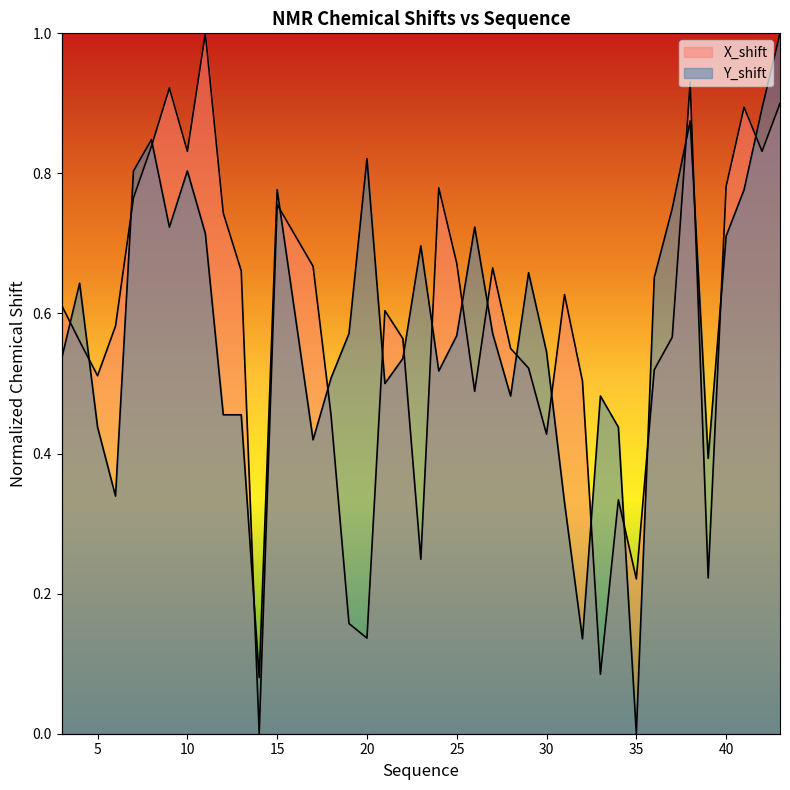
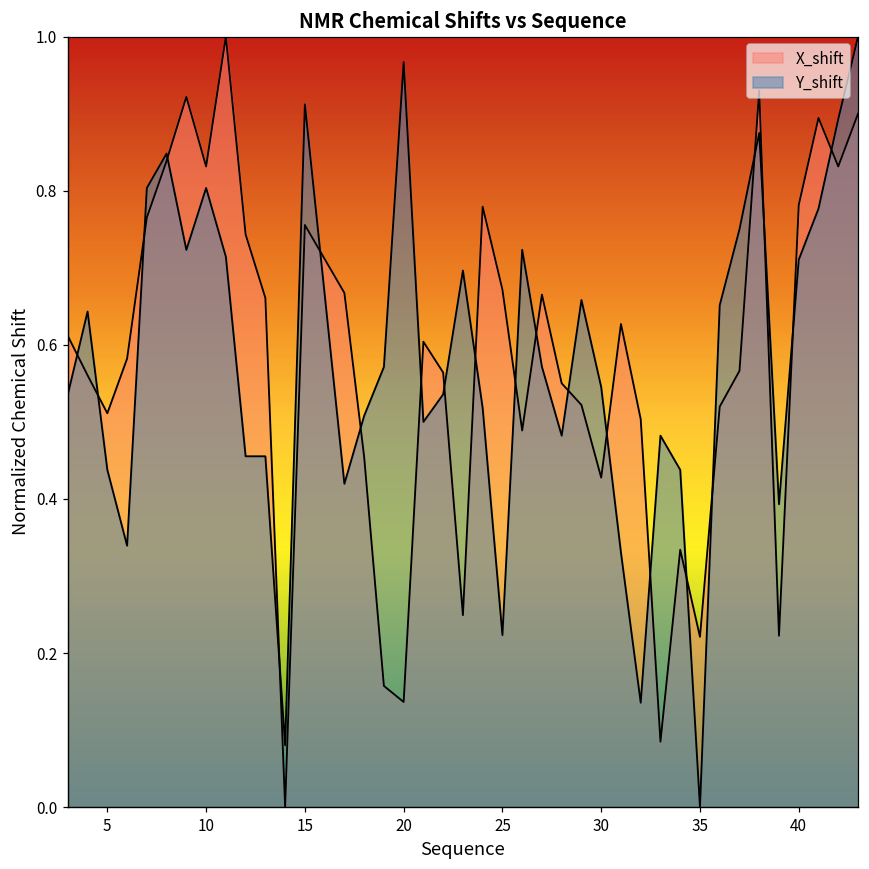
  {
    "X_shift": {
      "5": 0.51,
      "10": 0.83,
      "15": 0.76,
      "20": 0.14,
      "25": 0.67,
      "30": 0.43,
      "35": 0.22,
      "40": 0.78
    },
    "Y_shift": {
      "5": 0.44,
      "10": 0.80,
-     "15": 0.78,
-     "20": 0.82,
-     "25": 0.57,
+     "15": 0.91,
+     "20": 0.97,
+     "25": 0.22,
      "30": 0.55,
      "35": 0.00,
      "40": 0.71
    }
  }
